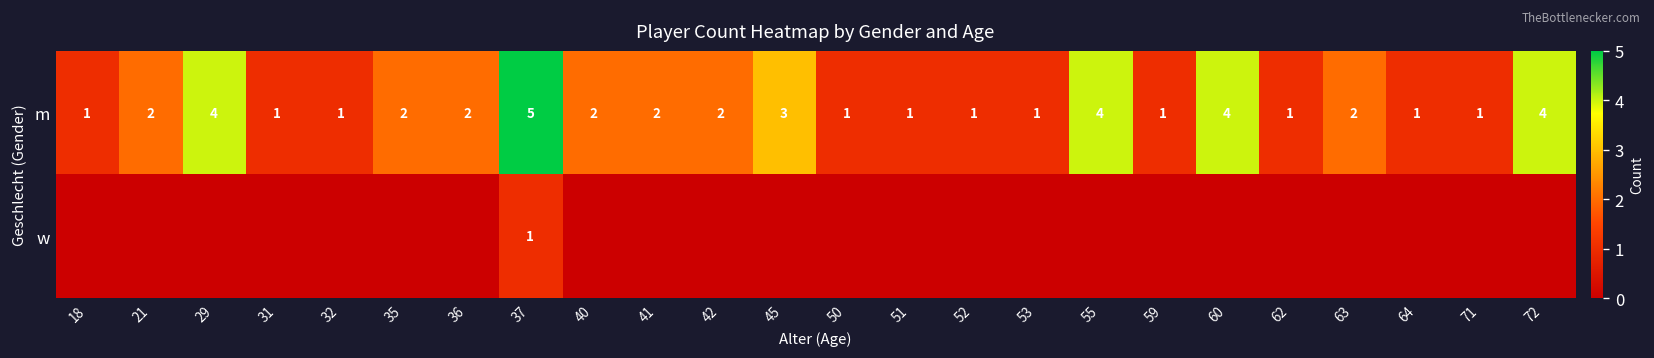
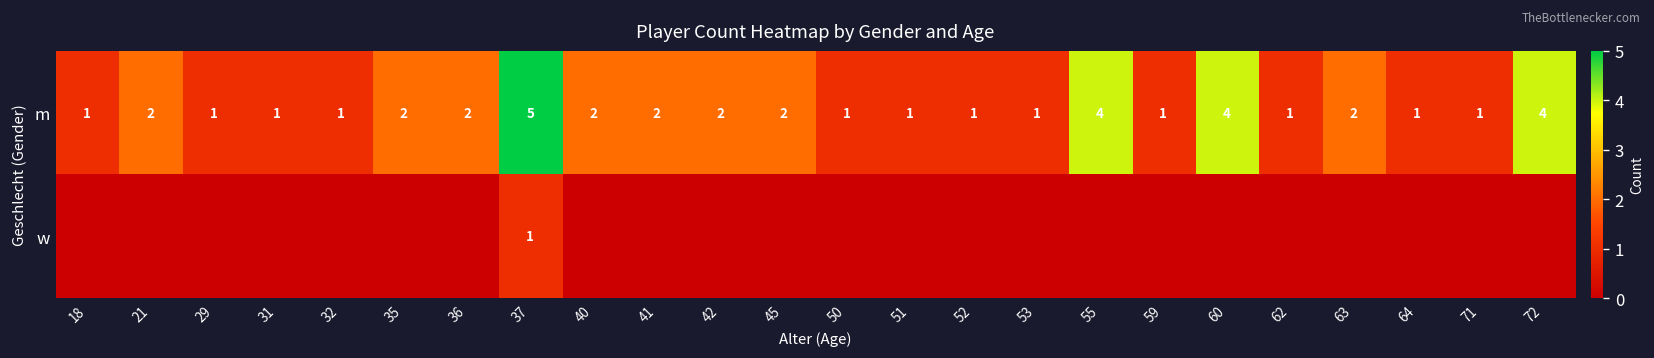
  {
    "m": {
      "18": 1,
      "21": 2,
-     "29": 4,
+     "29": 1,
      "31": 1,
      "32": 1,
      "35": 2,
      "36": 2,
      "37": 5,
      "40": 2,
      "41": 2,
      "42": 2,
-     "45": 3,
+     "45": 2,
      "50": 1,
      "51": 1,
      "52": 1,
      "53": 1,
      "55": 4,
      "59": 1,
      "60": 4,
      "62": 1,
      "63": 2,
      "64": 1,
      "71": 1,
      "72": 4
    },
    "w": {
      "37": 1
    }
  }
